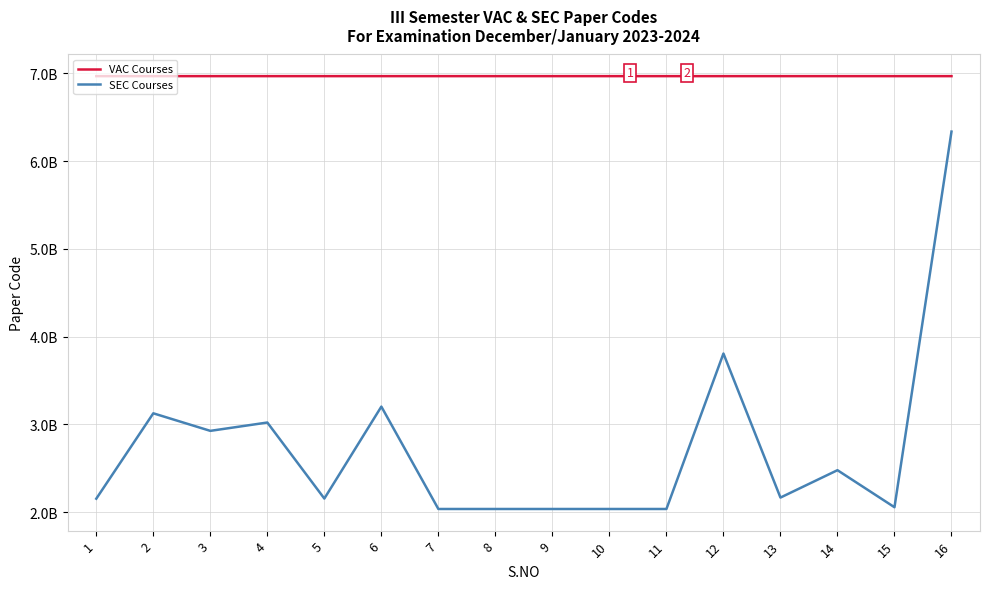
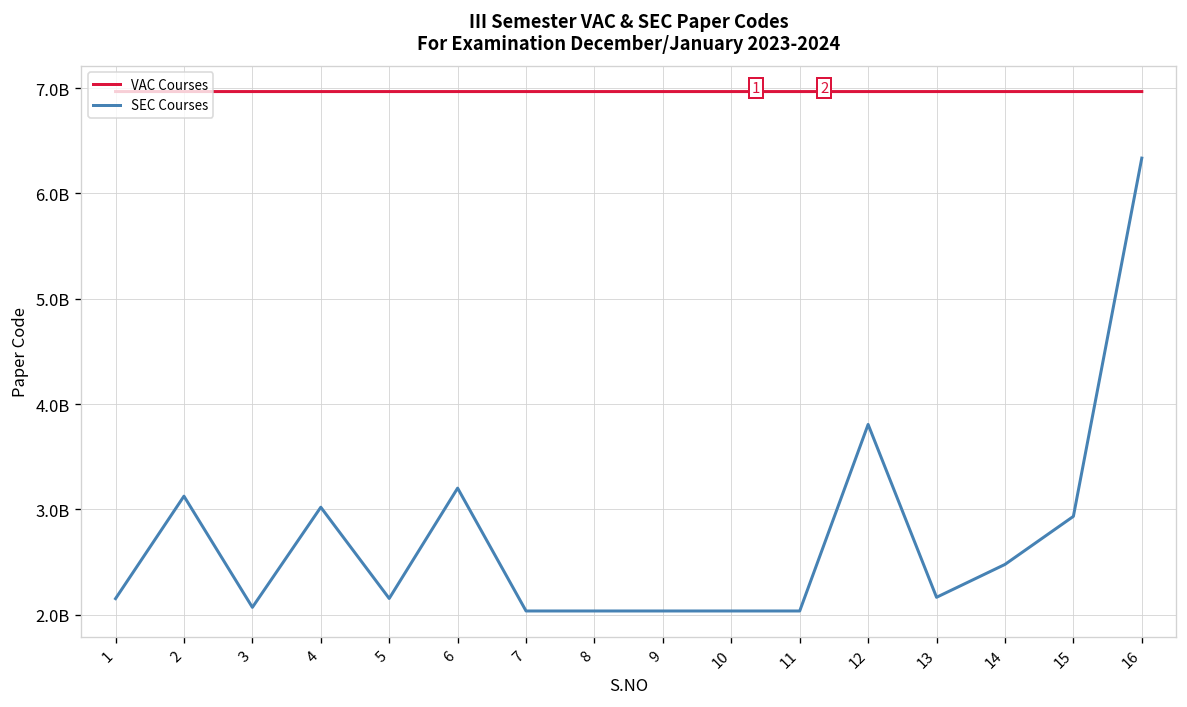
  {
    "VAC Courses": {
      "3": 7000000000,
      "4": 7000000000,
      "5": 7000000000,
      "6": 7000000000,
      "7": 7000000000,
      "8": 7000000000,
      "9": 7000000000,
      "12": 7000000000,
      "13": 7000000000,
      "14": 7000000000,
      "15": 7000000000,
      "16": 7000000000
    },
    "SEC Courses": {
      "1": 2200000000,
      "2": 3100000000,
-     "3": 2900000000,
+     "3": 2100000000,
      "4": 3000000000,
      "5": 2200000000,
      "6": 3200000000,
      "7": 2000000000,
      "8": 2000000000,
      "9": 2000000000,
      "10": 2000000000,
      "11": 2000000000,
      "12": 3800000000,
      "13": 2200000000,
      "14": 2500000000,
-     "15": 2100000000,
+     "15": 2900000000,
      "16": 6300000000
    }
  }
